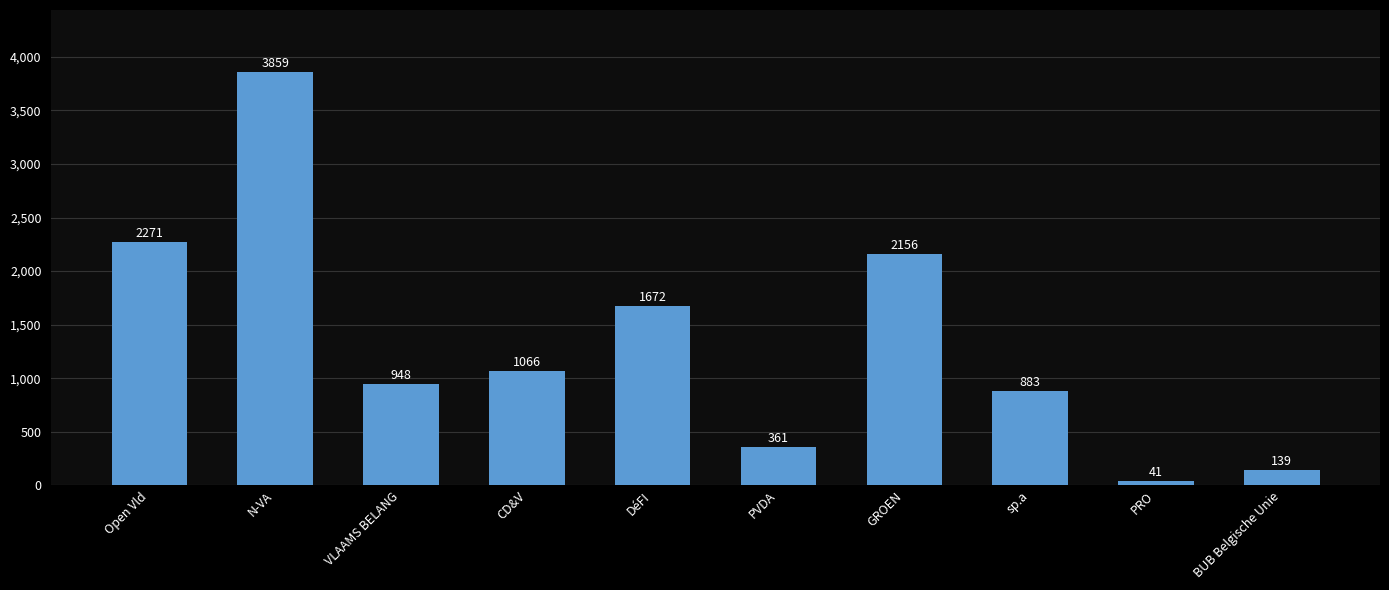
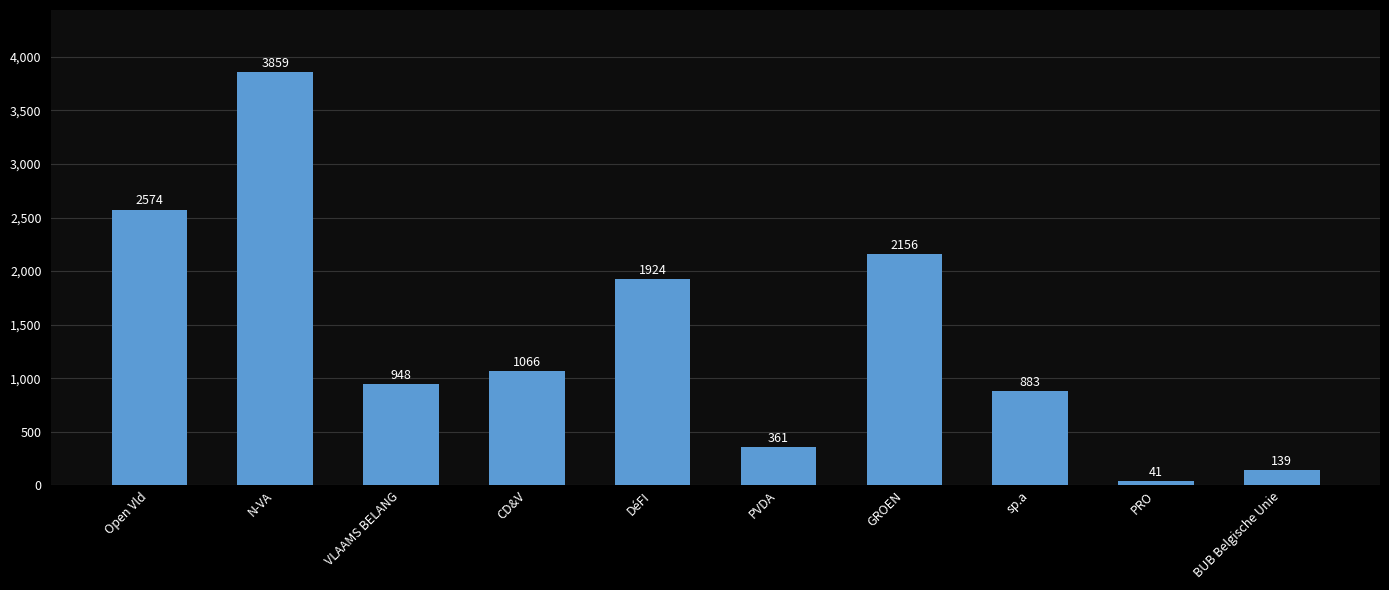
  {
-   "Open Vld": 2271,
+   "Open Vld": 2574,
    "N-VA": 3859,
    "VLAAMS BELANG": 948,
    "CD&V": 1066,
-   "DéFI": 1672,
+   "DéFI": 1924,
    "PVDA": 361,
    "GROEN": 2156,
    "sp.a": 883,
    "PRO": 41,
    "BUB Belgische Unie": 139
  }
